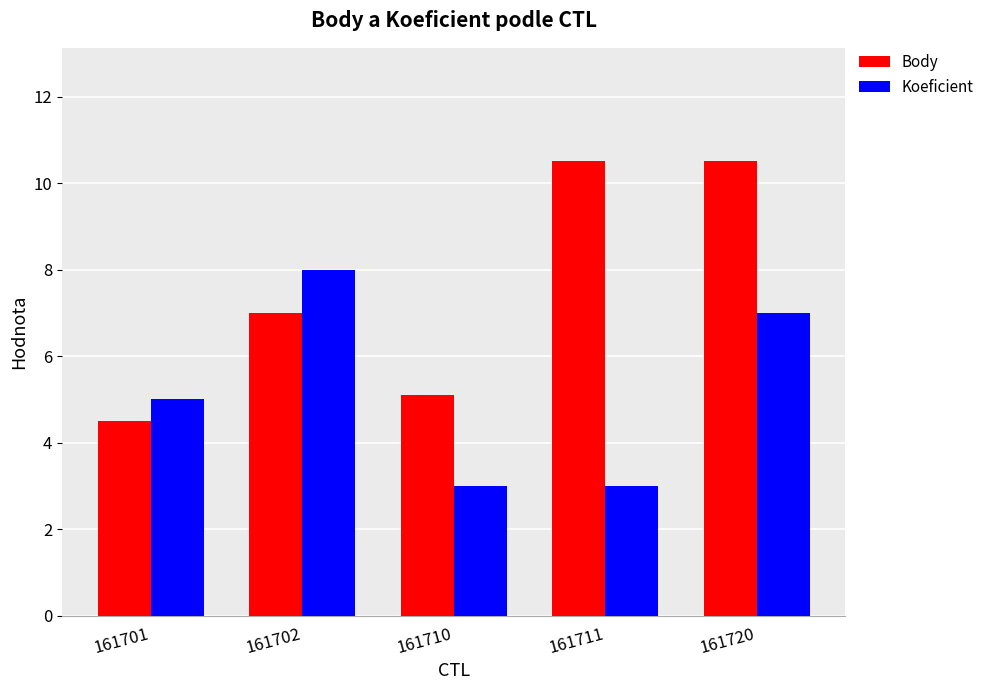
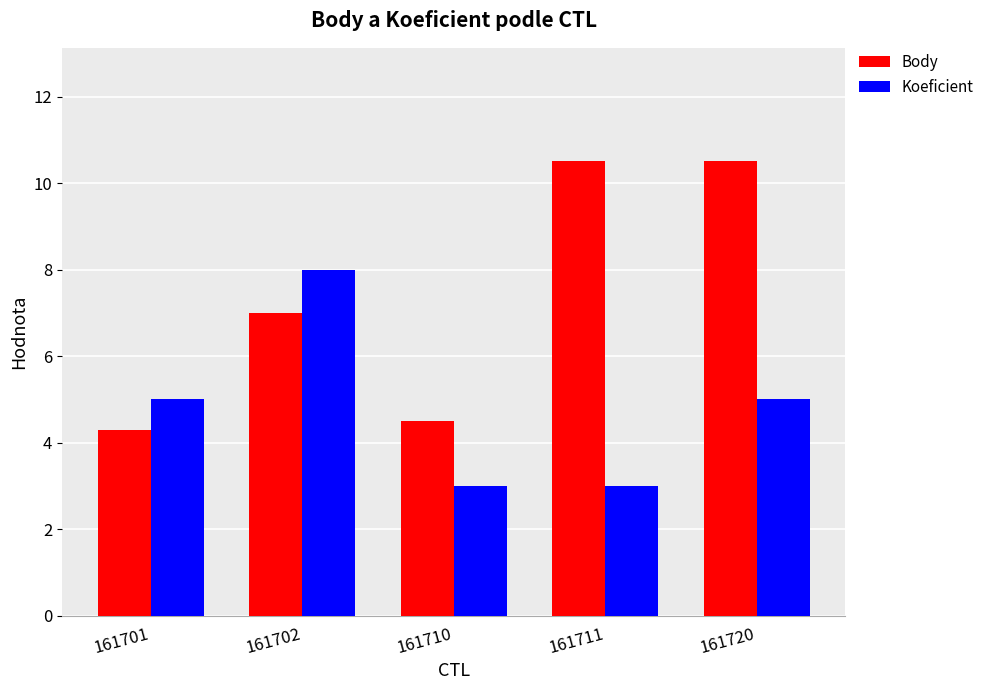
  {
    "Body": {
-     "161701": 4.5,
+     "161701": 4.3,
      "161702": 7.0,
-     "161710": 5.1,
+     "161710": 4.5,
      "161711": 10.5,
      "161720": 10.5
    },
    "Koeficient": {
      "161701": 5,
      "161702": 8,
      "161710": 3,
      "161711": 3,
-     "161720": 7
+     "161720": 5
    }
  }
